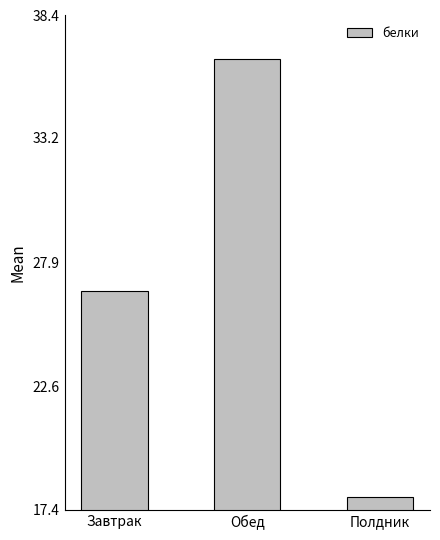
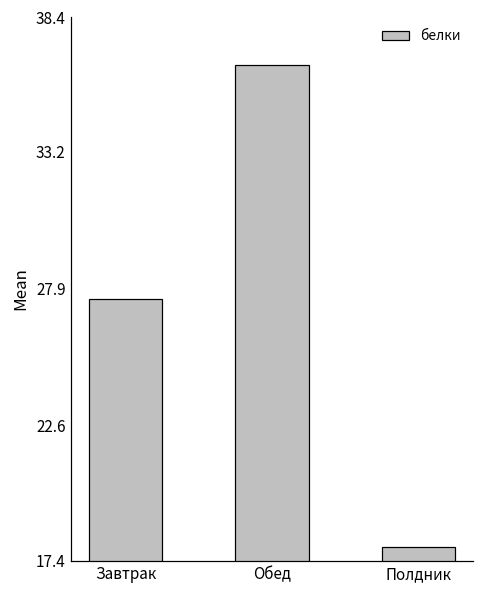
  {
-   "Завтрак": 26.7,
+   "Завтрак": 27.5,
    "Обед": 36.5,
    "Полдник": 17.9
  }
